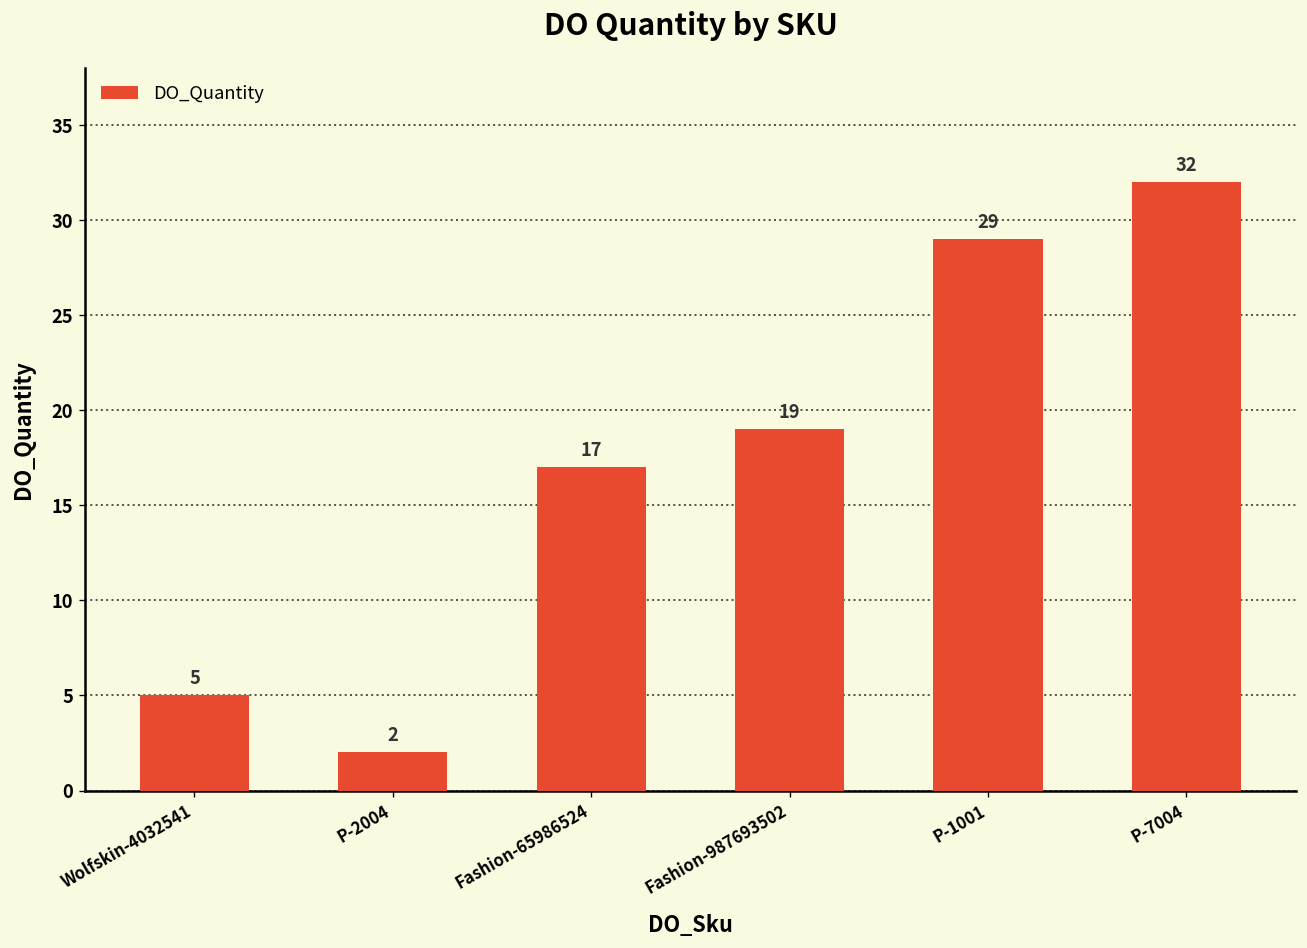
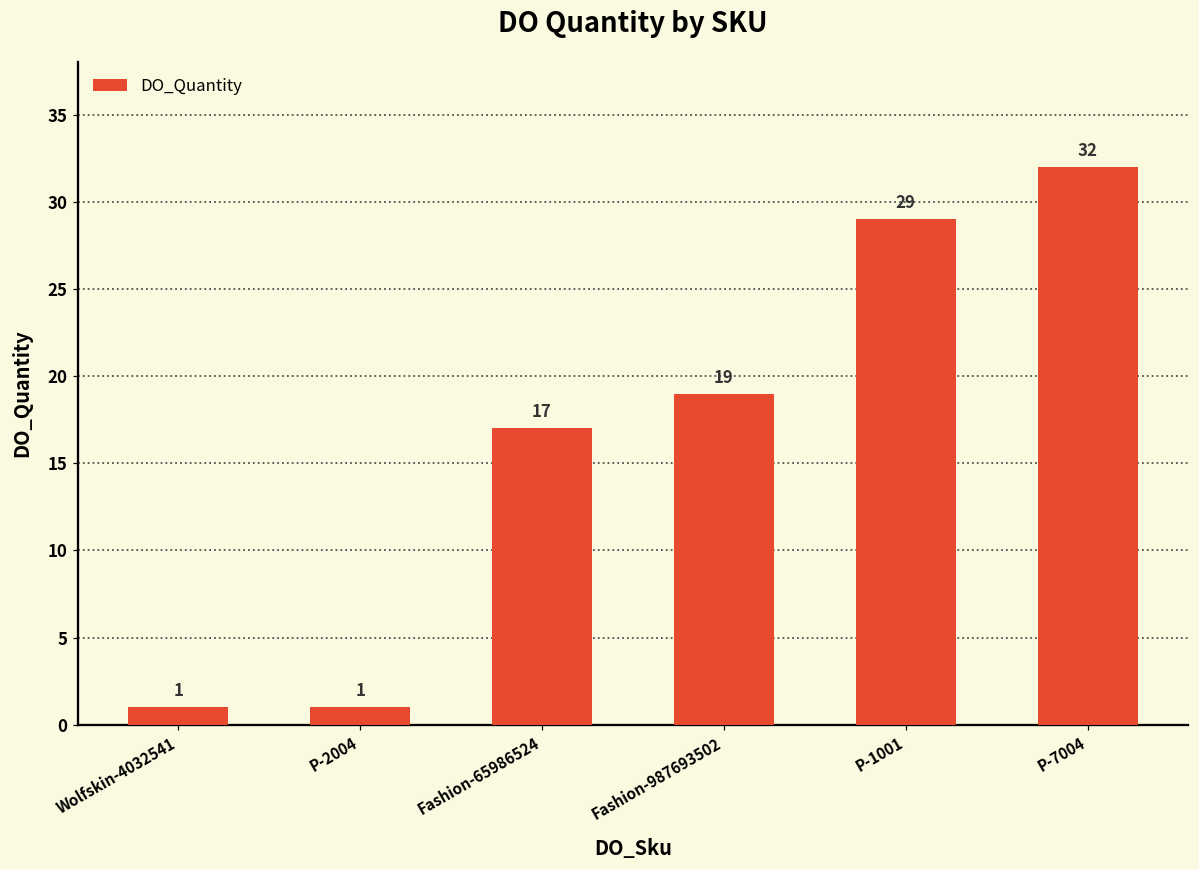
  {
-   "Wolfskin-4032541": 5,
-   "P-2004": 2,
+   "Wolfskin-4032541": 1,
+   "P-2004": 1,
    "Fashion-65986524": 17,
    "Fashion-987693502": 19,
    "P-1001": 29,
    "P-7004": 32
  }
